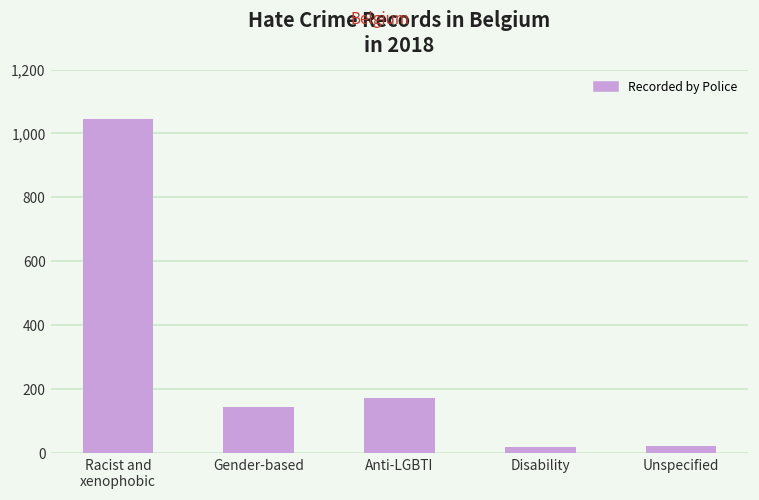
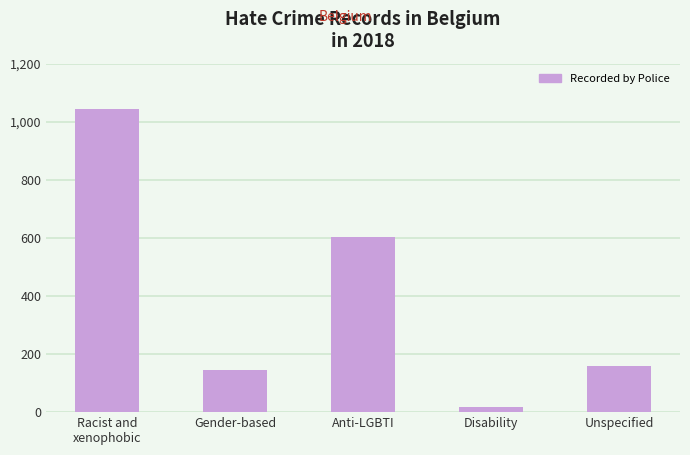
  {
    "Racist and xenophobic": "1,050",
    "Gender-based": "150",
-   "Anti-LGBTI": "170",
+   "Anti-LGBTI": "600",
    "Disability": "20",
-   "Unspecified": "20"
+   "Unspecified": "160"
  }
